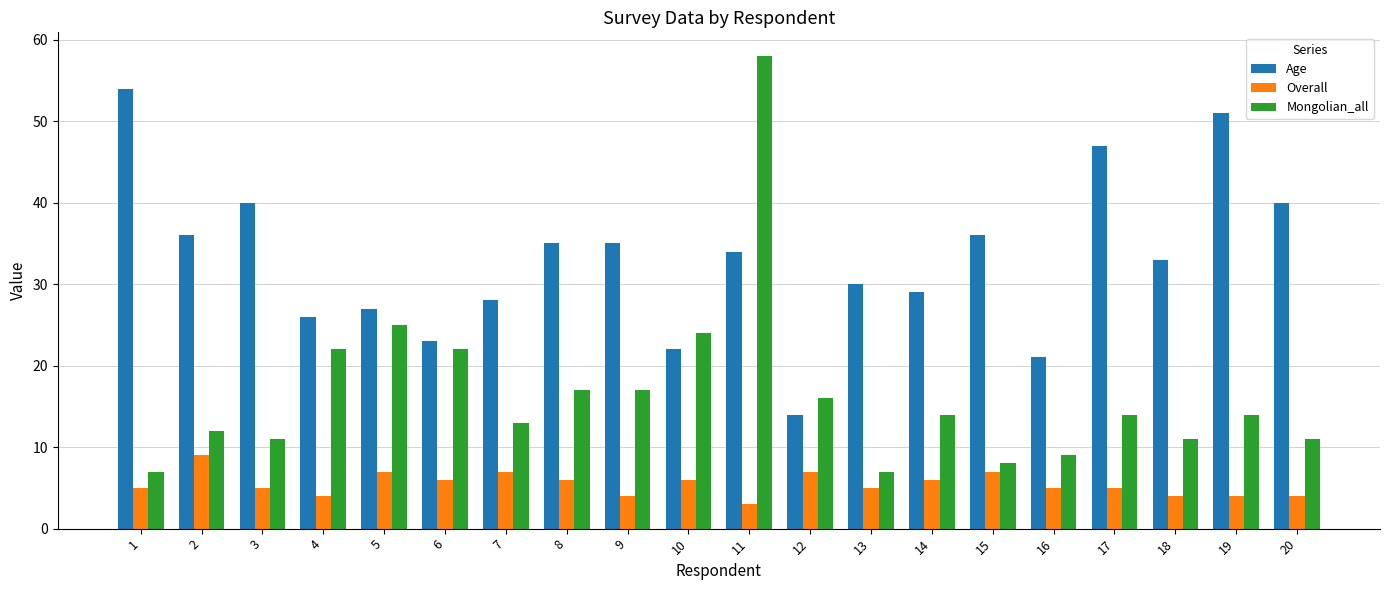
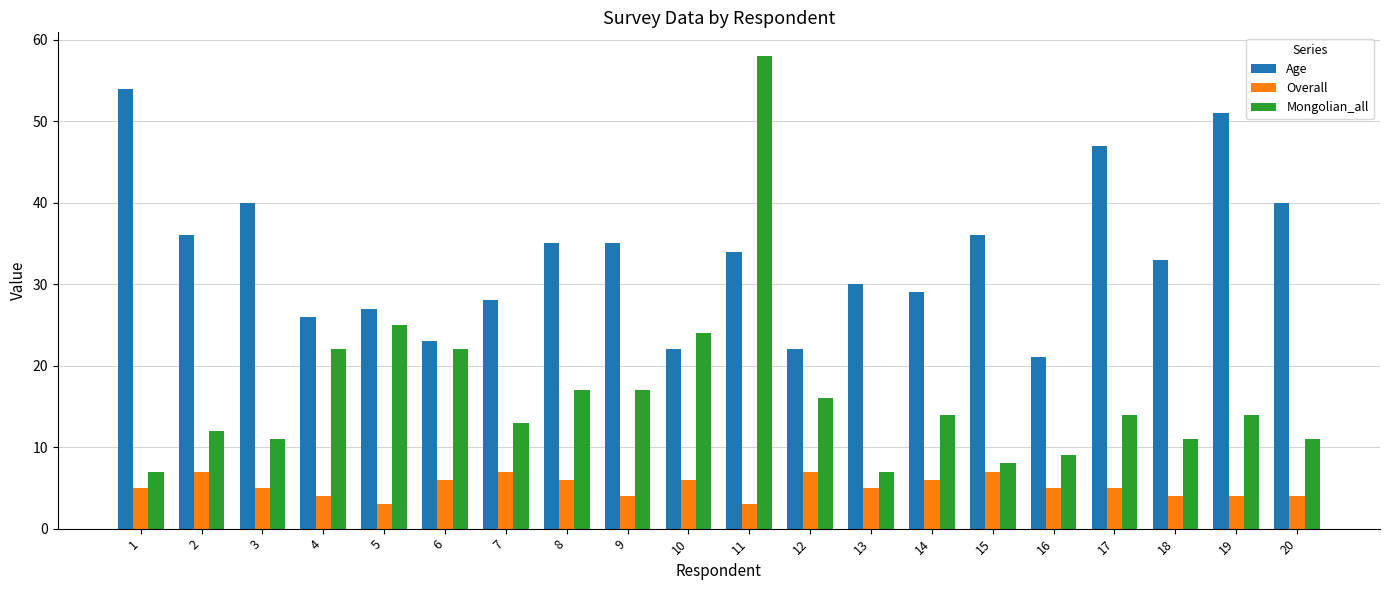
  {
    "Age": {
      "1": 54,
      "2": 36,
      "3": 40,
      "4": 26,
      "5": 27,
      "6": 23,
      "7": 28,
      "8": 35,
      "9": 35,
      "10": 22,
      "11": 34,
-     "12": 14,
+     "12": 22,
      "13": 30,
      "14": 29,
      "15": 36,
      "16": 21,
      "17": 47,
      "18": 33,
      "19": 51,
      "20": 40
    },
    "Overall": {
      "1": 5,
-     "2": 9,
+     "2": 7,
      "3": 5,
      "4": 4,
-     "5": 7,
+     "5": 3,
      "6": 6,
      "7": 7,
      "8": 6,
      "9": 4,
      "10": 6,
      "11": 3,
      "12": 7,
      "13": 5,
      "14": 6,
      "15": 7,
      "16": 5,
      "17": 5,
      "18": 4,
      "19": 4,
      "20": 4
    },
    "Mongolian_all": {
      "1": 7,
      "2": 12,
      "3": 11,
      "4": 22,
      "5": 25,
      "6": 22,
      "7": 13,
      "8": 17,
      "9": 17,
      "10": 24,
      "11": 58,
      "12": 16,
      "13": 7,
      "14": 14,
      "15": 8,
      "16": 9,
      "17": 14,
      "18": 11,
      "19": 14,
      "20": 11
    }
  }
